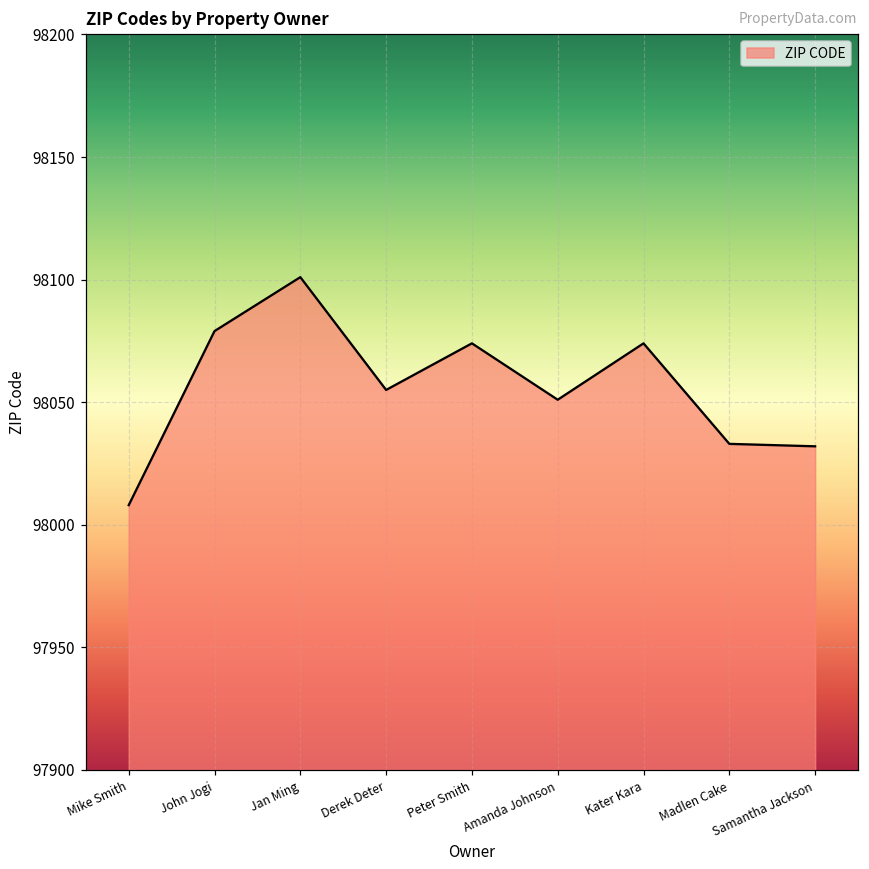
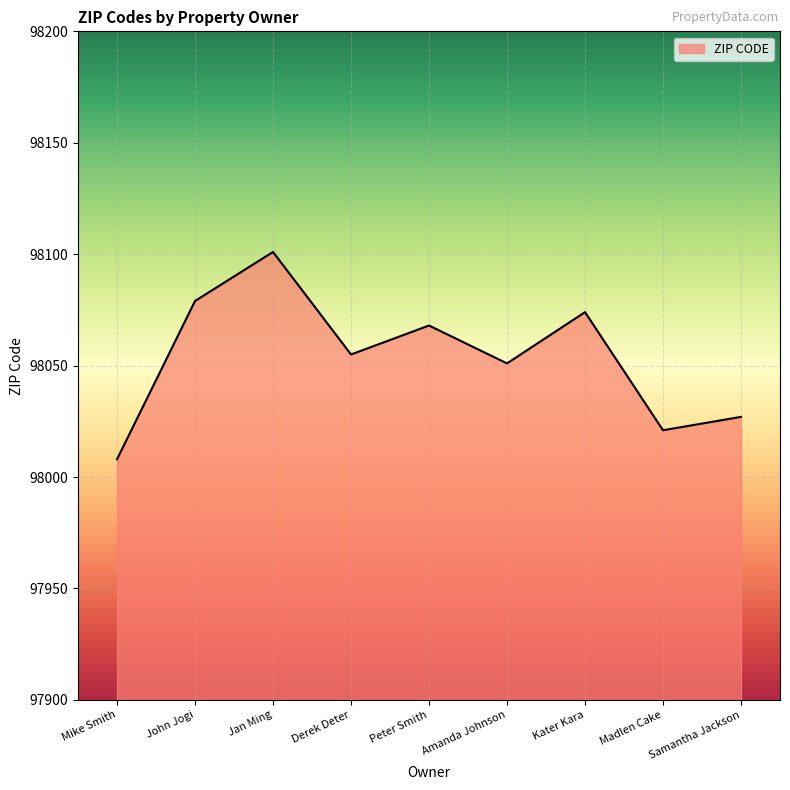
  {
    "Mike Smith": 98008,
    "John Jogi": 98079,
    "Jan Ming": 98101,
    "Derek Deter": 98055,
-   "Peter Smith": 98074,
+   "Peter Smith": 98068,
    "Amanda Johnson": 98051,
    "Kater Kara": 98074,
-   "Madlen Cake": 98033,
-   "Samantha Jackson": 98032
+   "Madlen Cake": 98021,
+   "Samantha Jackson": 98027
  }
